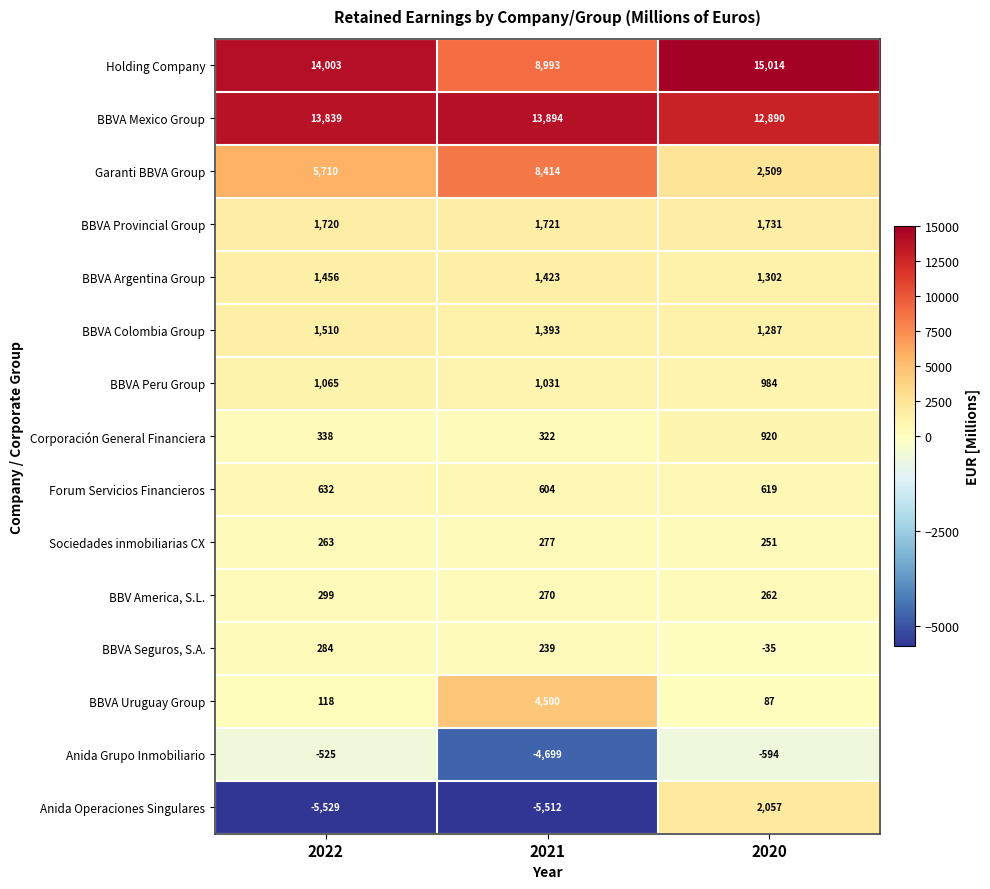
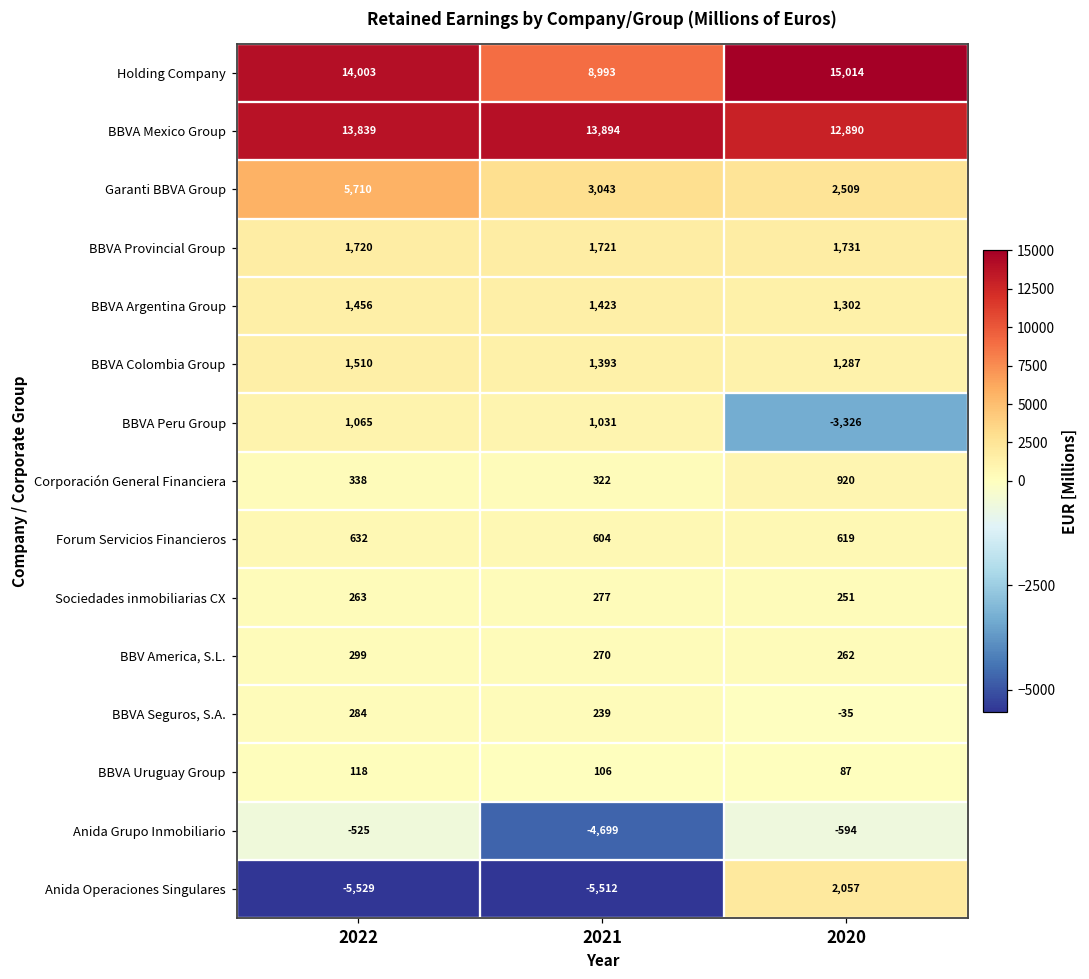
  {
    "Holding Company": {
      "2022": "14,003",
      "2021": "8,993",
      "2020": "15,014"
    },
    "BBVA Mexico Group": {
      "2022": "13,839",
      "2021": "13,894",
      "2020": "12,890"
    },
    "Garanti BBVA Group": {
      "2022": "5,710",
-     "2021": "8,414",
+     "2021": "3,043",
      "2020": "2,509"
    },
    "BBVA Provincial Group": {
      "2022": "1,720",
      "2021": "1,721",
      "2020": "1,731"
    },
    "BBVA Argentina Group": {
      "2022": "1,456",
      "2021": "1,423",
      "2020": "1,302"
    },
    "BBVA Colombia Group": {
      "2022": "1,510",
      "2021": "1,393",
      "2020": "1,287"
    },
    "BBVA Peru Group": {
      "2022": "1,065",
      "2021": "1,031",
-     "2020": "984"
+     "2020": "-3,326"
    },
    "Corporación General Financiera": {
      "2022": "338",
      "2021": "322",
      "2020": "920"
    },
    "Forum Servicios Financieros": {
      "2022": "632",
      "2021": "604",
      "2020": "619"
    },
    "Sociedades inmobiliarias CX": {
      "2022": "263",
      "2021": "277",
      "2020": "251"
    },
    "BBV America, S.L.": {
      "2022": "299",
      "2021": "270",
      "2020": "262"
    },
    "BBVA Seguros, S.A.": {
      "2022": "284",
      "2021": "239",
      "2020": "-35"
    },
    "BBVA Uruguay Group": {
      "2022": "118",
-     "2021": "4,500",
+     "2021": "106",
      "2020": "87"
    },
    "Anida Grupo Inmobiliario": {
      "2022": "-525",
      "2021": "-4,699",
      "2020": "-594"
    },
    "Anida Operaciones Singulares": {
      "2022": "-5,529",
      "2021": "-5,512",
      "2020": "2,057"
    }
  }
